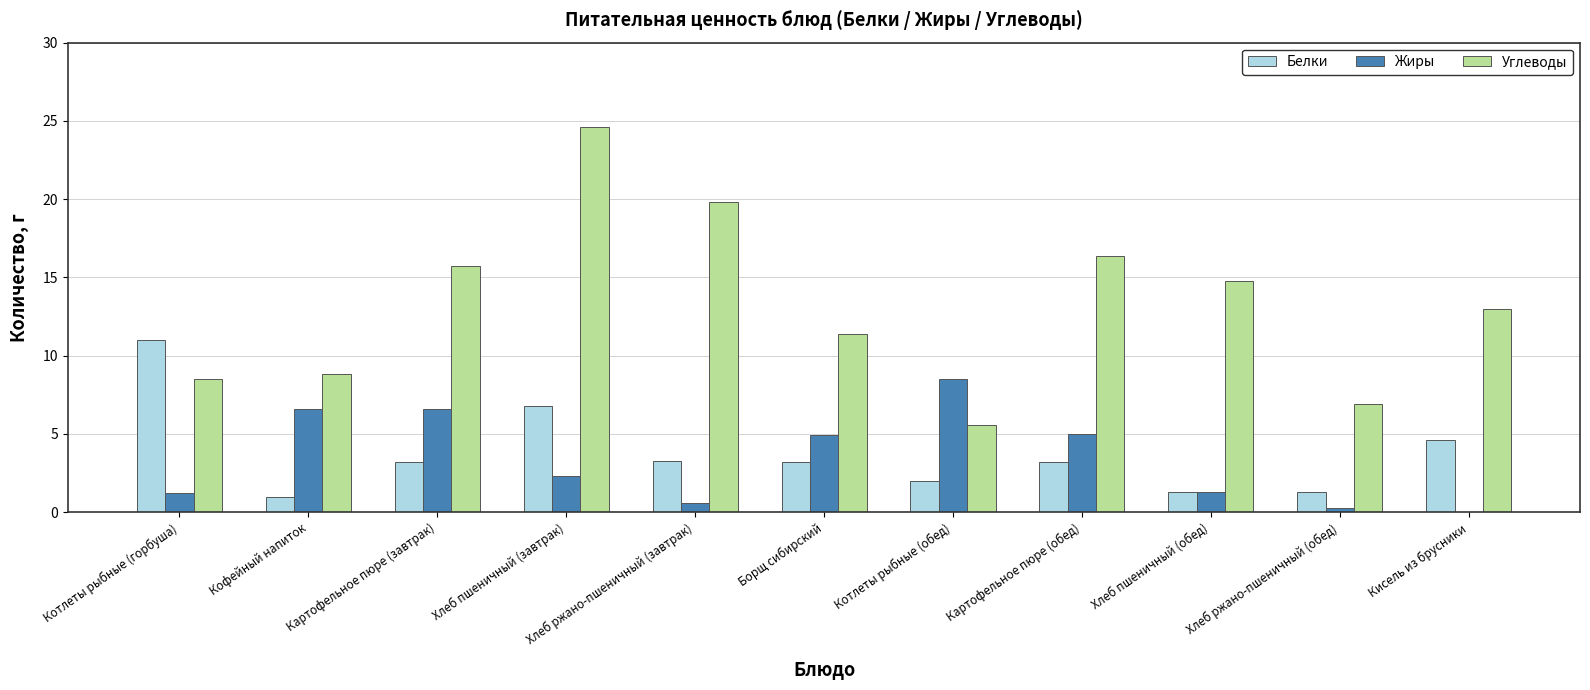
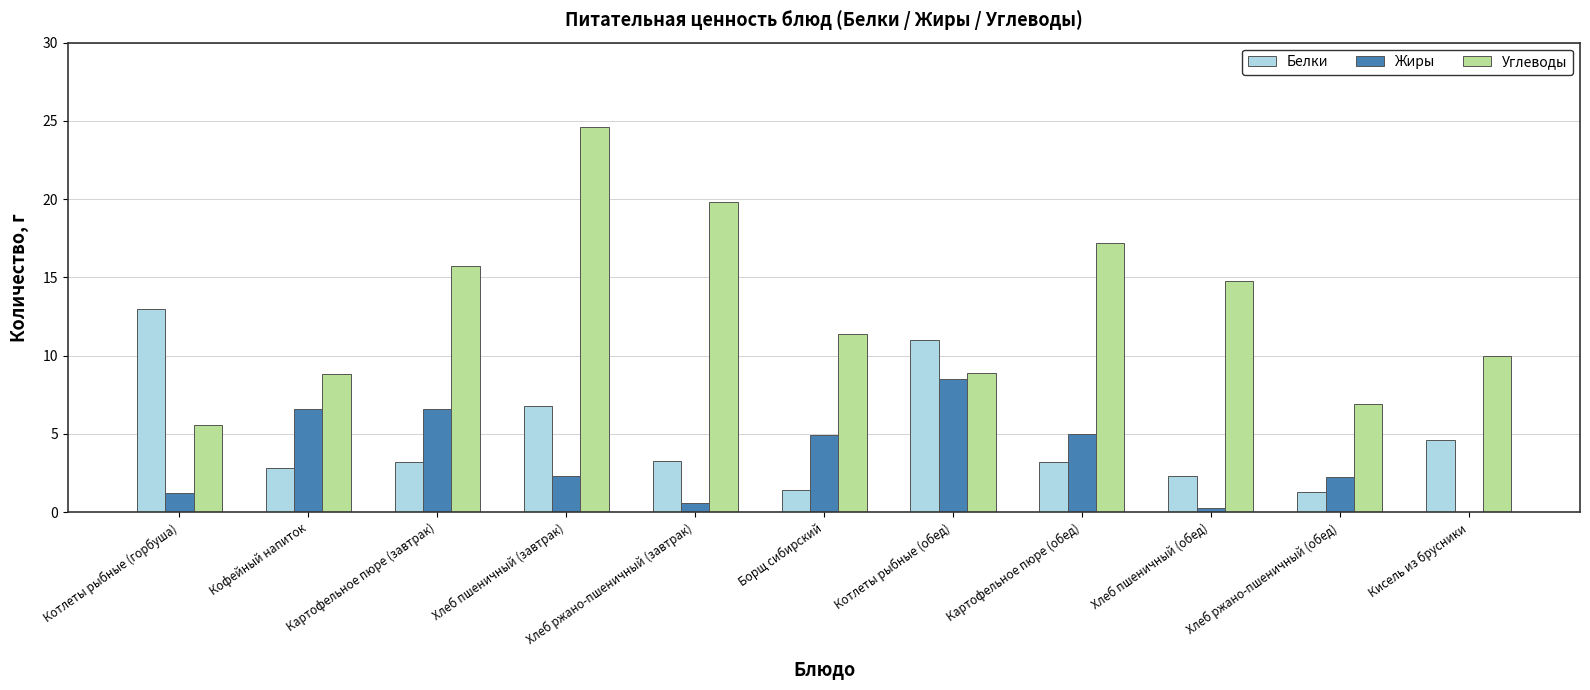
  {
    "Белки": {
-     "Котлеты рыбные (горбуша)": 11,
-     "Кофейный напиток": 1.0,
+     "Котлеты рыбные (горбуша)": 13,
+     "Кофейный напиток": 2.8,
      "Картофельное пюре (завтрак)": 3.2,
      "Хлеб пшеничный (завтрак)": 6.8,
      "Хлеб ржано-пшеничный (завтрак)": 3.3,
-     "Борщ сибирский": 3.2,
-     "Котлеты рыбные (обед)": 2,
+     "Борщ сибирский": 1.4,
+     "Котлеты рыбные (обед)": 11,
      "Картофельное пюре (обед)": 3.2,
-     "Хлеб пшеничный (обед)": 1.3,
+     "Хлеб пшеничный (обед)": 2.3,
      "Хлеб ржано-пшеничный (обед)": 1.3,
      "Кисель из брусники": 4.6
    },
    "Жиры": {
      "Котлеты рыбные (горбуша)": 1.2,
      "Кофейный напиток": 6.6,
      "Картофельное пюре (завтрак)": 6.6,
      "Хлеб пшеничный (завтрак)": 2.3,
      "Хлеб ржано-пшеничный (завтрак)": 0.6,
      "Борщ сибирский": 4.9,
      "Котлеты рыбные (обед)": 8.5,
      "Картофельное пюре (обед)": 5.0,
-     "Хлеб пшеничный (обед)": 1.3,
-     "Хлеб ржано-пшеничный (обед)": 0.2,
+     "Хлеб пшеничный (обед)": 0.2,
+     "Хлеб ржано-пшеничный (обед)": 2.3,
      "Кисель из брусники": 0.0
    },
    "Углеводы": {
-     "Котлеты рыбные (горбуша)": 8.5,
+     "Котлеты рыбные (горбуша)": 5.6,
      "Кофейный напиток": 8.8,
      "Картофельное пюре (завтрак)": 15.7,
      "Хлеб пшеничный (завтрак)": 24.6,
      "Хлеб ржано-пшеничный (завтрак)": 19.8,
      "Борщ сибирский": 11.4,
-     "Котлеты рыбные (обед)": 5.6,
-     "Картофельное пюре (обед)": 16.4,
+     "Котлеты рыбные (обед)": 8.9,
+     "Картофельное пюре (обед)": 17.2,
      "Хлеб пшеничный (обед)": 14.8,
      "Хлеб ржано-пшеничный (обед)": 6.9,
-     "Кисель из брусники": 13
+     "Кисель из брусники": 10
    }
  }
